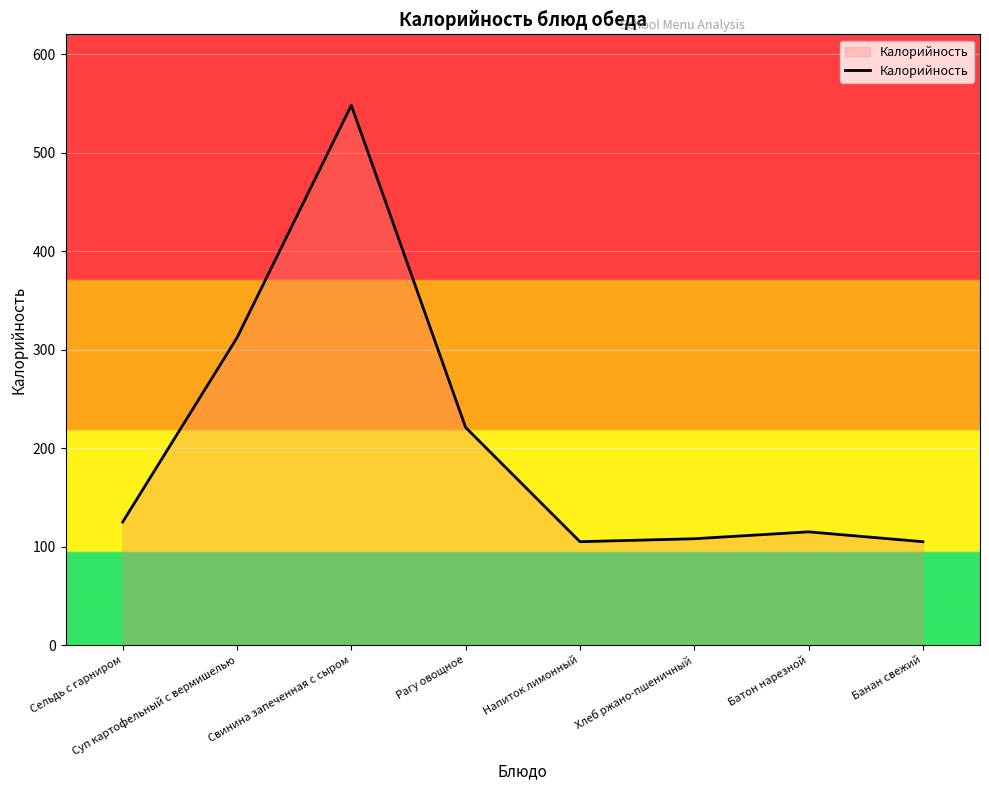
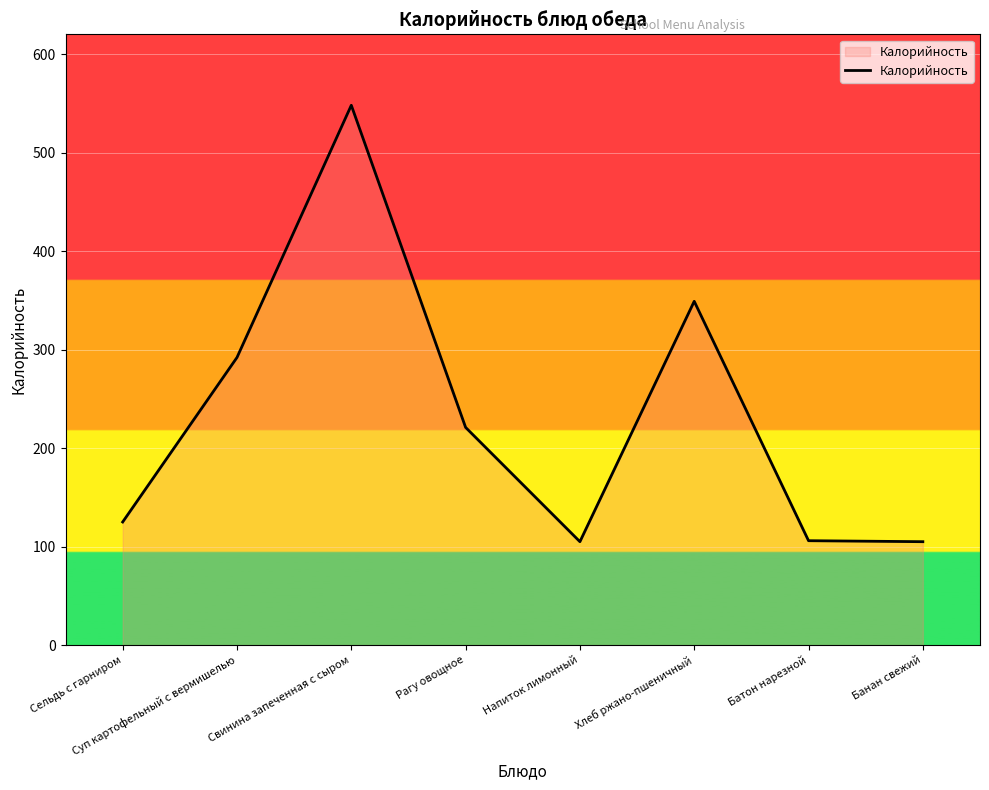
  {
    "Сельдь с гарниром": 130,
-   "Суп картофельный с вермишелью": 310,
+   "Суп картофельный с вермишелью": 290,
    "Свинина запеченная с сыром": 550,
    "Рагу овощное": 220,
    "Напиток лимонный": 110,
-   "Хлеб ржано-пшеничный": 110,
-   "Батон нарезной": 120,
+   "Хлеб ржано-пшеничный": 350,
+   "Батон нарезной": 110,
    "Банан свежий": 110
  }
